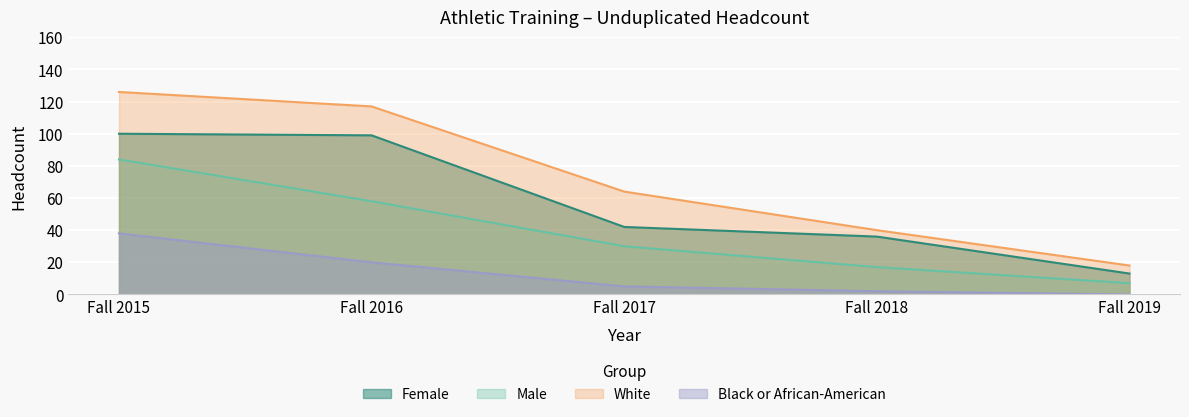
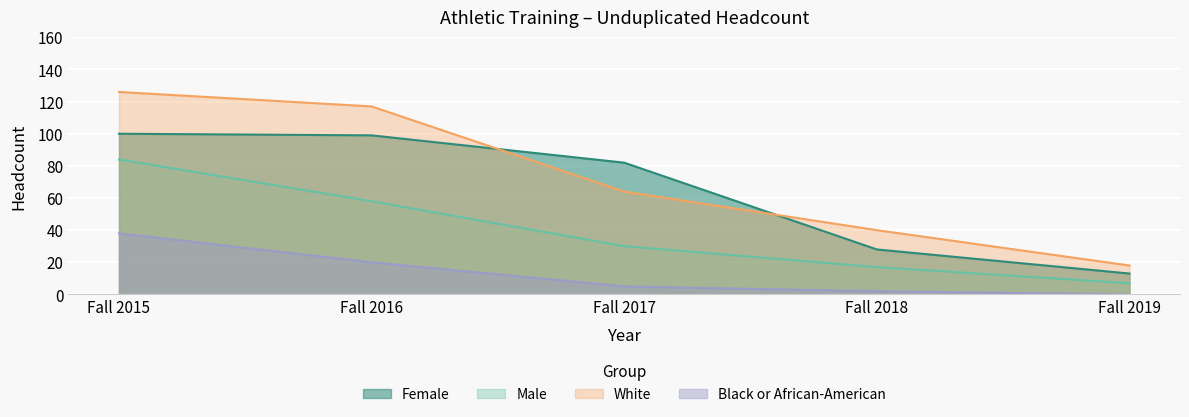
  {
    "Female": {
      "Fall 2015": 100,
      "Fall 2016": 99,
-     "Fall 2017": 42,
-     "Fall 2018": 36,
+     "Fall 2017": 82,
+     "Fall 2018": 28,
      "Fall 2019": 13
    },
    "White": {
      "Fall 2015": 126,
      "Fall 2016": 117,
      "Fall 2017": 64,
      "Fall 2018": 40,
      "Fall 2019": 18
    }
  }
